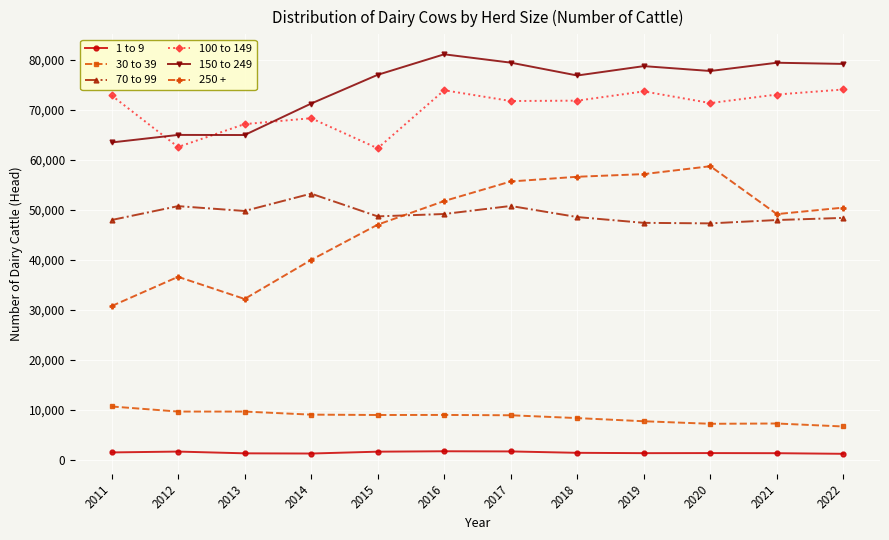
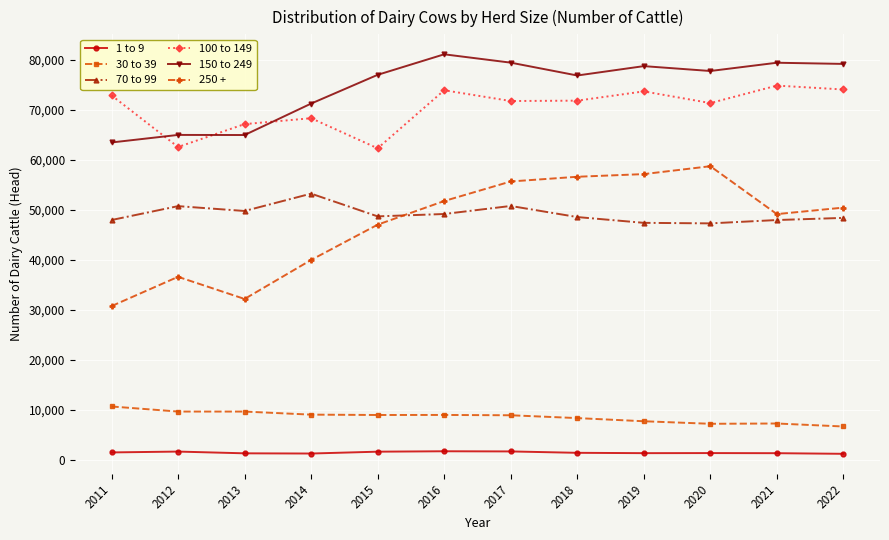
  {
    "100 to 149": {
      "2011": "73,000",
      "2012": "63,000",
      "2013": "67,000",
      "2014": "68,000",
      "2015": "62,000",
      "2016": "74,000",
      "2017": "72,000",
      "2018": "72,000",
      "2019": "74,000",
      "2020": "71,000",
-     "2021": "73,000",
+     "2021": "75,000",
      "2022": "74,000"
    }
  }
